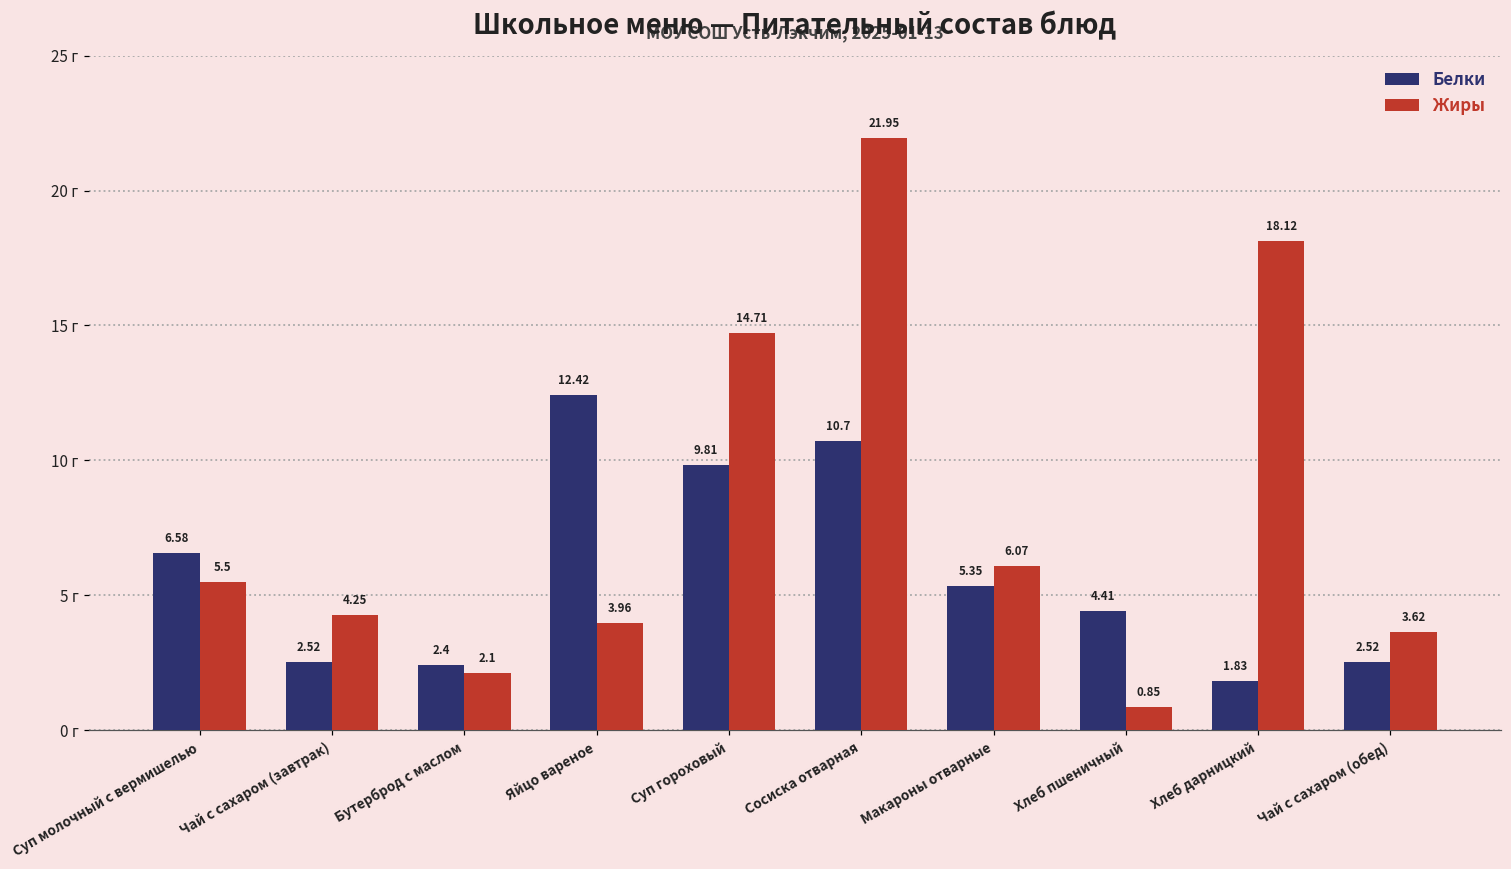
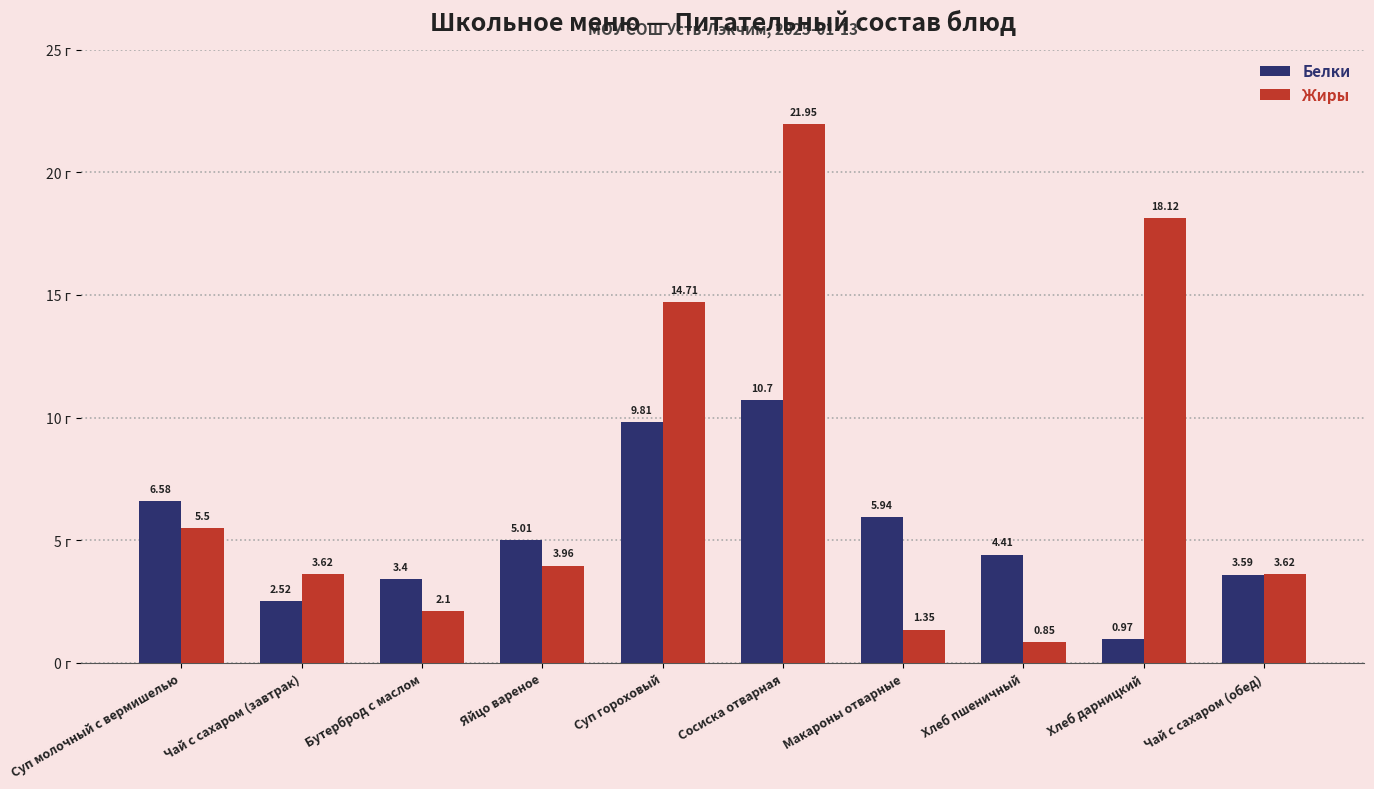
  {
    "Белки": {
      "Суп молочный с вермишелью": 6.58,
      "Чай с сахаром (завтрак)": 2.52,
-     "Бутерброд с маслом": 2.4,
-     "Яйцо вареное": 12.42,
+     "Бутерброд с маслом": 3.4,
+     "Яйцо вареное": 5.01,
      "Суп гороховый": 9.81,
      "Сосиска отварная": 10.7,
-     "Макароны отварные": 5.35,
+     "Макароны отварные": 5.94,
      "Хлеб пшеничный": 4.41,
-     "Хлеб дарницкий": 1.83,
-     "Чай с сахаром (обед)": 2.52
+     "Хлеб дарницкий": 0.97,
+     "Чай с сахаром (обед)": 3.59
    },
    "Жиры": {
      "Суп молочный с вермишелью": 5.5,
-     "Чай с сахаром (завтрак)": 4.25,
+     "Чай с сахаром (завтрак)": 3.62,
      "Бутерброд с маслом": 2.1,
      "Яйцо вареное": 3.96,
      "Суп гороховый": 14.71,
      "Сосиска отварная": 21.95,
-     "Макароны отварные": 6.07,
+     "Макароны отварные": 1.35,
      "Хлеб пшеничный": 0.85,
      "Хлеб дарницкий": 18.12,
      "Чай с сахаром (обед)": 3.62
    }
  }
